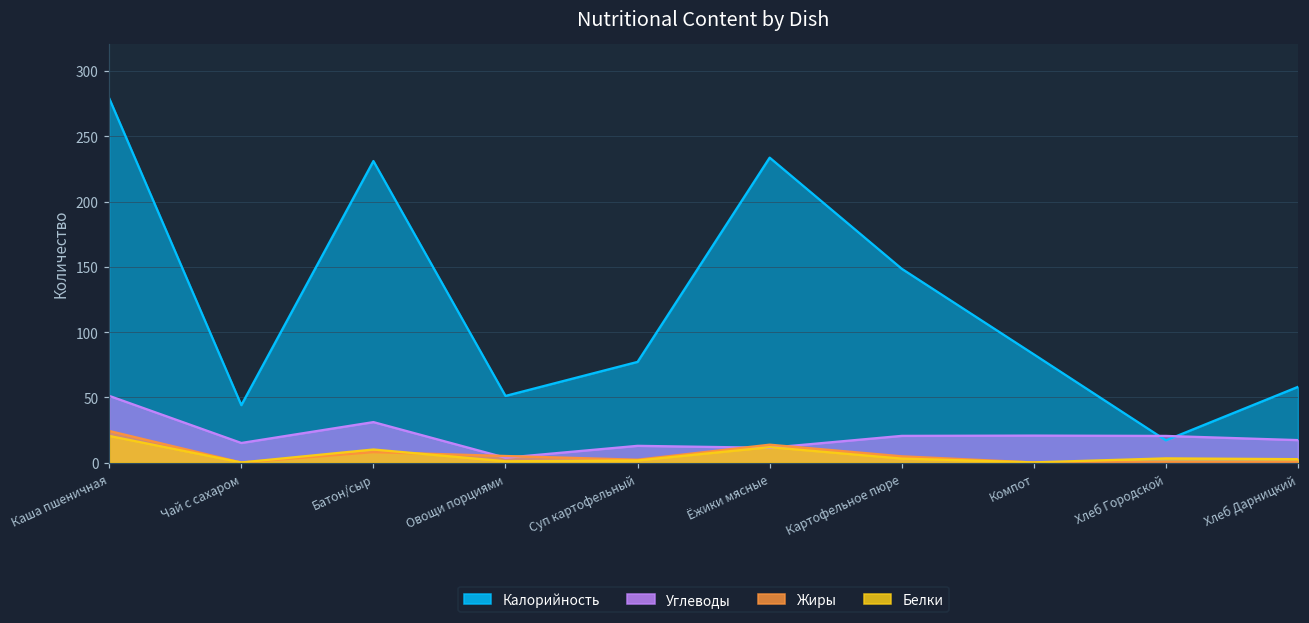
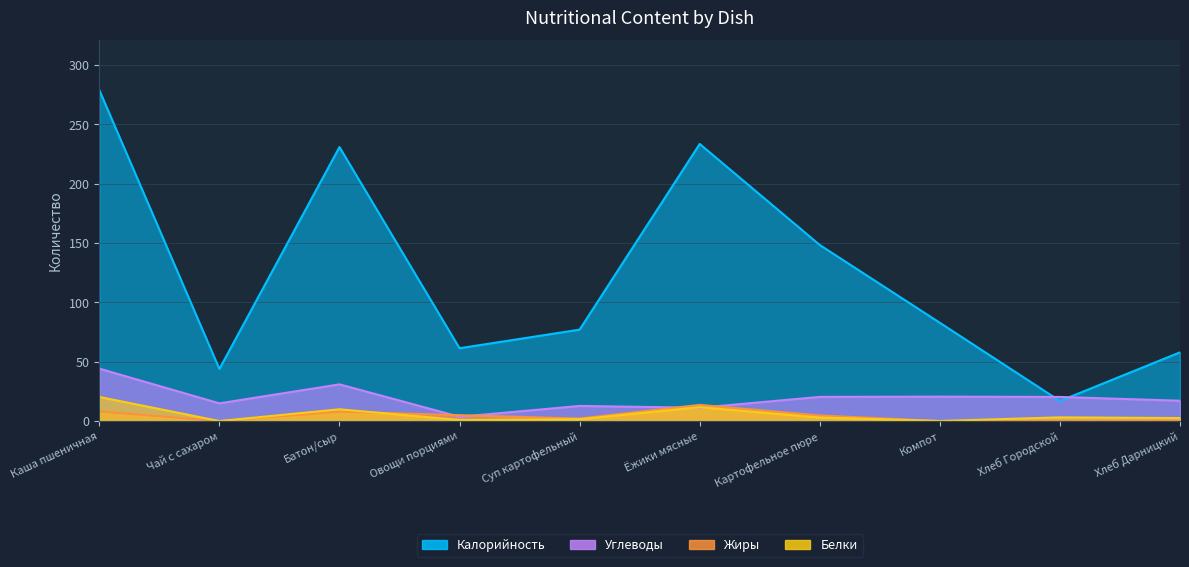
  {
    "Калорийность": {
      "Каша пшеничная": 279,
      "Чай с сахаром": 44,
      "Батон/сыр": 231,
-     "Овощи порциями": 51,
+     "Овощи порциями": 61,
      "Суп картофельный": 77,
      "Ёжики мясные": 234,
      "Картофельное пюре": 148,
      "Компот": 83,
      "Хлеб Городской": 17,
      "Хлеб Дарницкий": 58
    },
    "Углеводы": {
-     "Каша пшеничная": 51,
+     "Каша пшеничная": 44,
      "Чай с сахаром": 15,
      "Батон/сыр": 31,
      "Суп картофельный": 13,
      "Картофельное пюре": 20,
      "Компот": 21,
      "Хлеб Городской": 20,
      "Хлеб Дарницкий": 17
    },
    "Жиры": {
-     "Каша пшеничная": 24,
+     "Каша пшеничная": 8,
      "Хлеб Городской": 0,
      "Хлеб Дарницкий": 0
    },
    "Белки": {
      "Каша пшеничная": 20,
      "Овощи порциями": 1,
      "Хлеб Городской": 3,
      "Хлеб Дарницкий": 3
    }
  }
